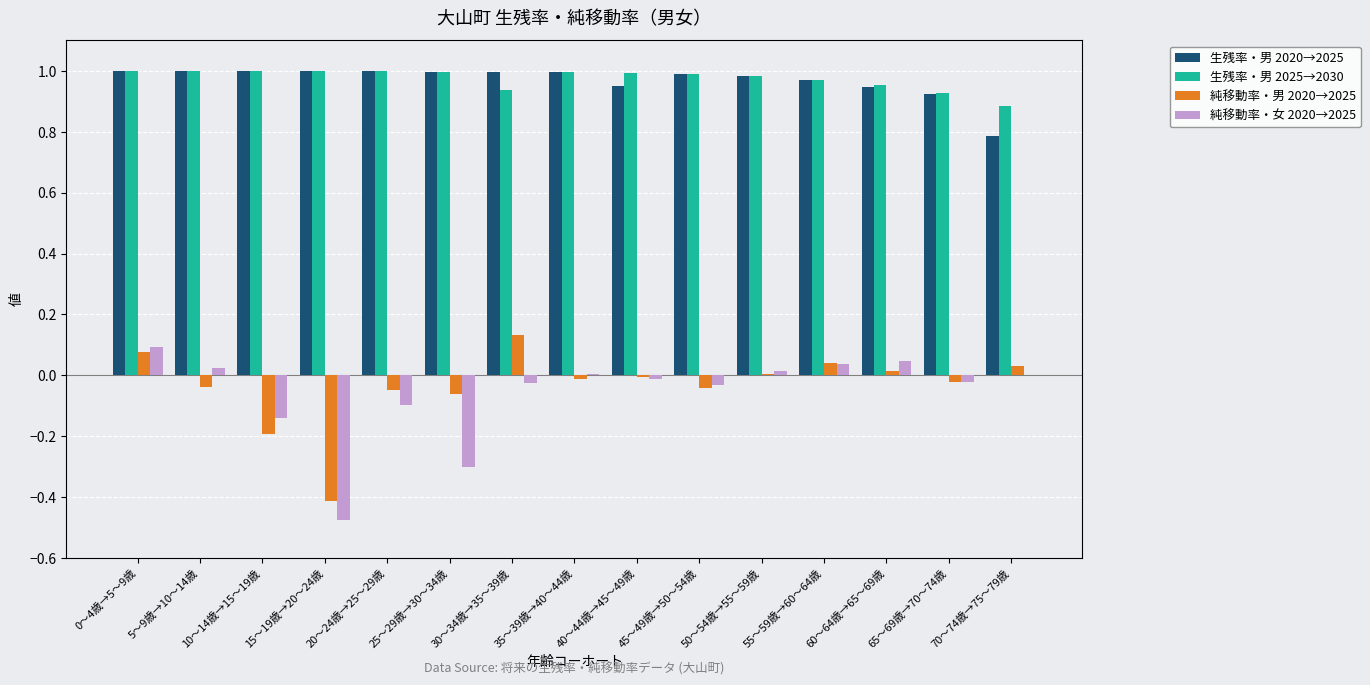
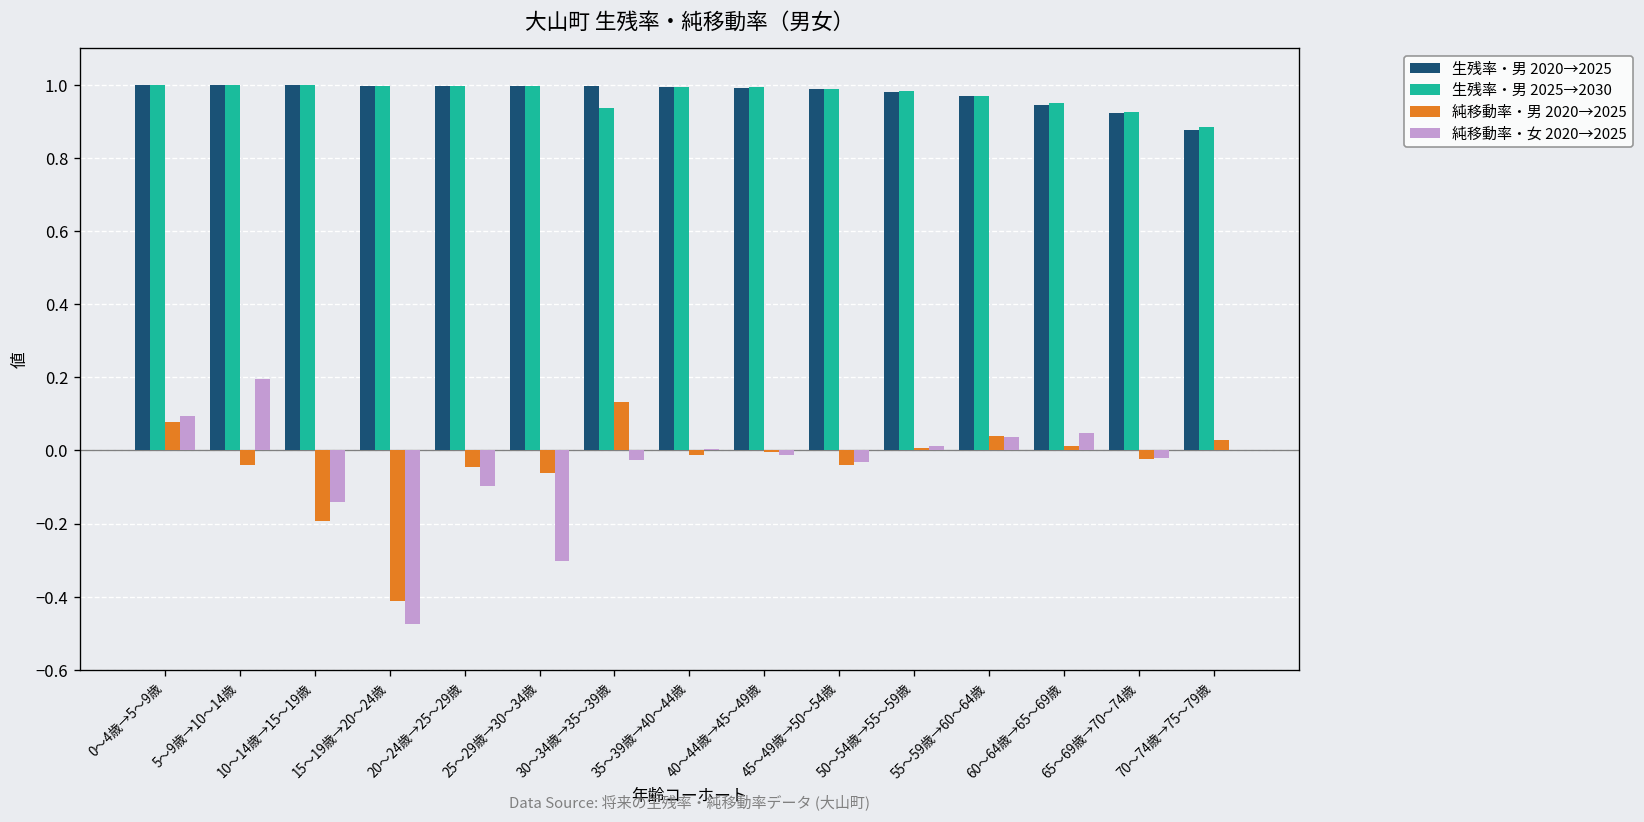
  {
    "生残率・男 2020→2025": {
      "0～4歳→5～9歳": 1.00,
      "5～9歳→10～14歳": 1.00,
      "10～14歳→15～19歳": 1.00,
      "15～19歳→20～24歳": 1.00,
      "20～24歳→25～29歳": 1.00,
      "25～29歳→30～34歳": 1.00,
      "30～34歳→35～39歳": 1.00,
      "35～39歳→40～44歳": 1.00,
-     "40～44歳→45～49歳": 0.95,
+     "40～44歳→45～49歳": 0.99,
      "45～49歳→50～54歳": 0.99,
      "50～54歳→55～59歳": 0.98,
      "55～59歳→60～64歳": 0.97,
      "60～64歳→65～69歳": 0.95,
      "65～69歳→70～74歳": 0.92,
-     "70～74歳→75～79歳": 0.79
+     "70～74歳→75～79歳": 0.88
    },
    "生残率・男 2025→2030": {
      "0～4歳→5～9歳": 1.00,
      "5～9歳→10～14歳": 1.00,
      "10～14歳→15～19歳": 1.00,
      "15～19歳→20～24歳": 1.00,
      "20～24歳→25～29歳": 1.00,
      "25～29歳→30～34歳": 1.00,
      "30～34歳→35～39歳": 0.94,
      "35～39歳→40～44歳": 1.00,
      "40～44歳→45～49歳": 0.99,
      "45～49歳→50～54歳": 0.99,
      "50～54歳→55～59歳": 0.98,
      "55～59歳→60～64歳": 0.97,
      "60～64歳→65～69歳": 0.95,
      "65～69歳→70～74歳": 0.93,
      "70～74歳→75～79歳": 0.88
    },
    "純移動率・男 2020→2025": {
      "0～4歳→5～9歳": 0.08,
      "5～9歳→10～14歳": -0.04,
      "10～14歳→15～19歳": -0.19,
      "15～19歳→20～24歳": -0.41,
      "20～24歳→25～29歳": -0.05,
      "25～29歳→30～34歳": -0.06,
      "30～34歳→35～39歳": 0.13,
      "35～39歳→40～44歳": -0.01,
      "45～49歳→50～54歳": -0.04,
      "55～59歳→60～64歳": 0.04,
      "60～64歳→65～69歳": 0.01,
      "65～69歳→70～74歳": -0.02,
      "70～74歳→75～79歳": 0.03
    },
    "純移動率・女 2020→2025": {
      "0～4歳→5～9歳": 0.09,
-     "5～9歳→10～14歳": 0.02,
+     "5～9歳→10～14歳": 0.20,
      "10～14歳→15～19歳": -0.14,
      "15～19歳→20～24歳": -0.48,
      "20～24歳→25～29歳": -0.10,
      "25～29歳→30～34歳": -0.30,
      "30～34歳→35～39歳": -0.03,
      "40～44歳→45～49歳": -0.01,
      "45～49歳→50～54歳": -0.03,
      "50～54歳→55～59歳": 0.01,
      "55～59歳→60～64歳": 0.04,
      "60～64歳→65～69歳": 0.05,
      "65～69歳→70～74歳": -0.02,
      "70～74歳→75～79歳": 0.00
    }
  }
